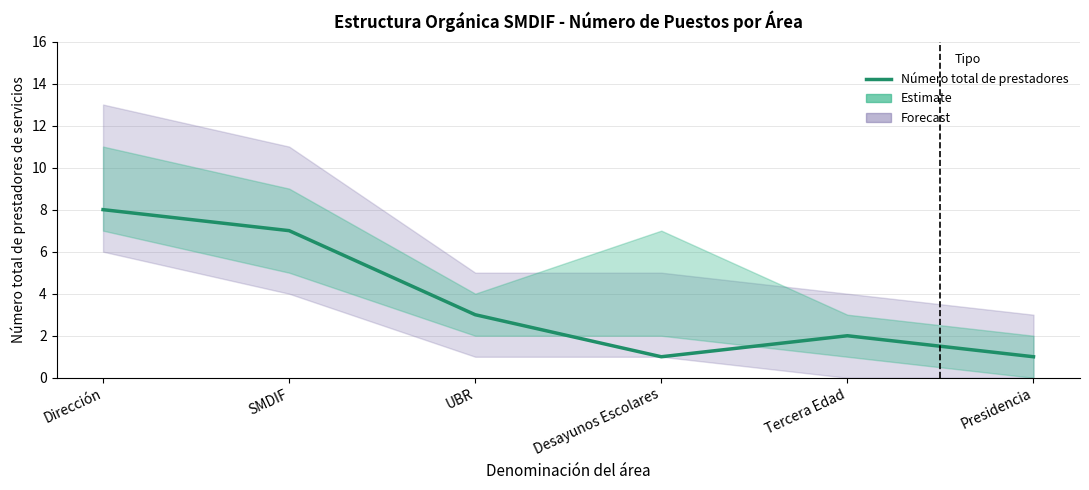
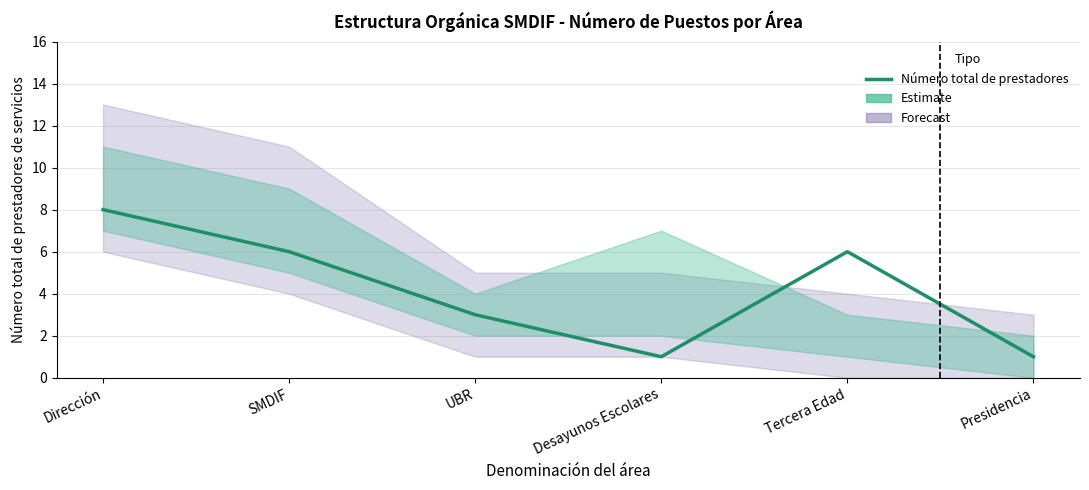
  {
    "Número total de prestadores": {
      "Dirección": 8,
-     "SMDIF": 7,
+     "SMDIF": 6,
      "UBR": 3,
      "Desayunos Escolares": 1,
-     "Tercera Edad": 2,
+     "Tercera Edad": 6,
      "Presidencia": 1
    }
  }
